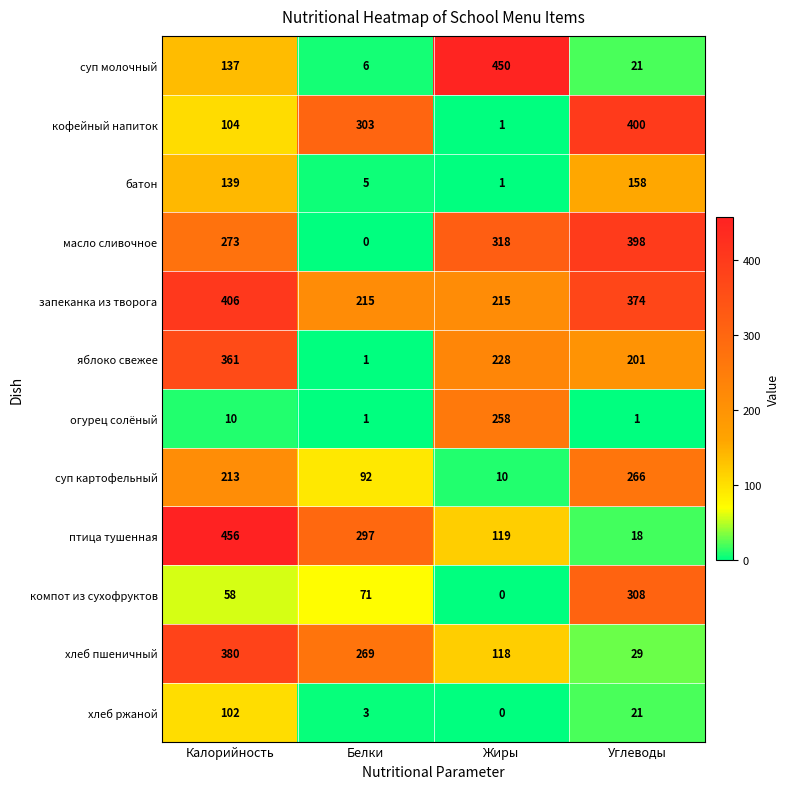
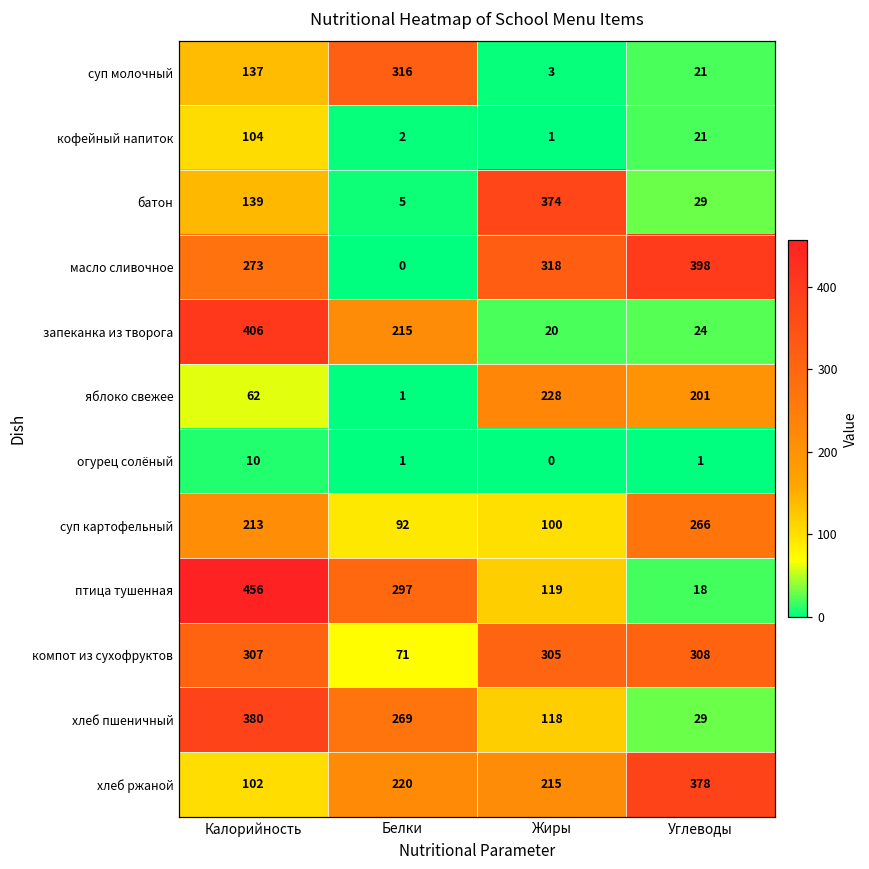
  {
    "суп молочный": {
      "Калорийность": 137,
-     "Белки": 6,
-     "Жиры": 450,
+     "Белки": 316,
+     "Жиры": 3,
      "Углеводы": 21
    },
    "кофейный напиток": {
      "Калорийность": 104,
-     "Белки": 303,
+     "Белки": 2,
      "Жиры": 1,
-     "Углеводы": 400
+     "Углеводы": 21
    },
    "батон": {
      "Калорийность": 139,
      "Белки": 5,
-     "Жиры": 1,
-     "Углеводы": 158
+     "Жиры": 374,
+     "Углеводы": 29
    },
    "масло сливочное": {
      "Калорийность": 273,
      "Белки": 0,
      "Жиры": 318,
      "Углеводы": 398
    },
    "запеканка из творога": {
      "Калорийность": 406,
      "Белки": 215,
-     "Жиры": 215,
-     "Углеводы": 374
+     "Жиры": 20,
+     "Углеводы": 24
    },
    "яблоко свежее": {
-     "Калорийность": 361,
+     "Калорийность": 62,
      "Белки": 1,
      "Жиры": 228,
      "Углеводы": 201
    },
    "огурец солёный": {
      "Калорийность": 10,
      "Белки": 1,
-     "Жиры": 258,
+     "Жиры": 0,
      "Углеводы": 1
    },
    "суп картофельный": {
      "Калорийность": 213,
      "Белки": 92,
-     "Жиры": 10,
+     "Жиры": 100,
      "Углеводы": 266
    },
    "птица тушенная": {
      "Калорийность": 456,
      "Белки": 297,
      "Жиры": 119,
      "Углеводы": 18
    },
    "компот из сухофруктов": {
-     "Калорийность": 58,
+     "Калорийность": 307,
      "Белки": 71,
-     "Жиры": 0,
+     "Жиры": 305,
      "Углеводы": 308
    },
    "хлеб пшеничный": {
      "Калорийность": 380,
      "Белки": 269,
      "Жиры": 118,
      "Углеводы": 29
    },
    "хлеб ржаной": {
      "Калорийность": 102,
-     "Белки": 3,
-     "Жиры": 0,
-     "Углеводы": 21
+     "Белки": 220,
+     "Жиры": 215,
+     "Углеводы": 378
    }
  }
